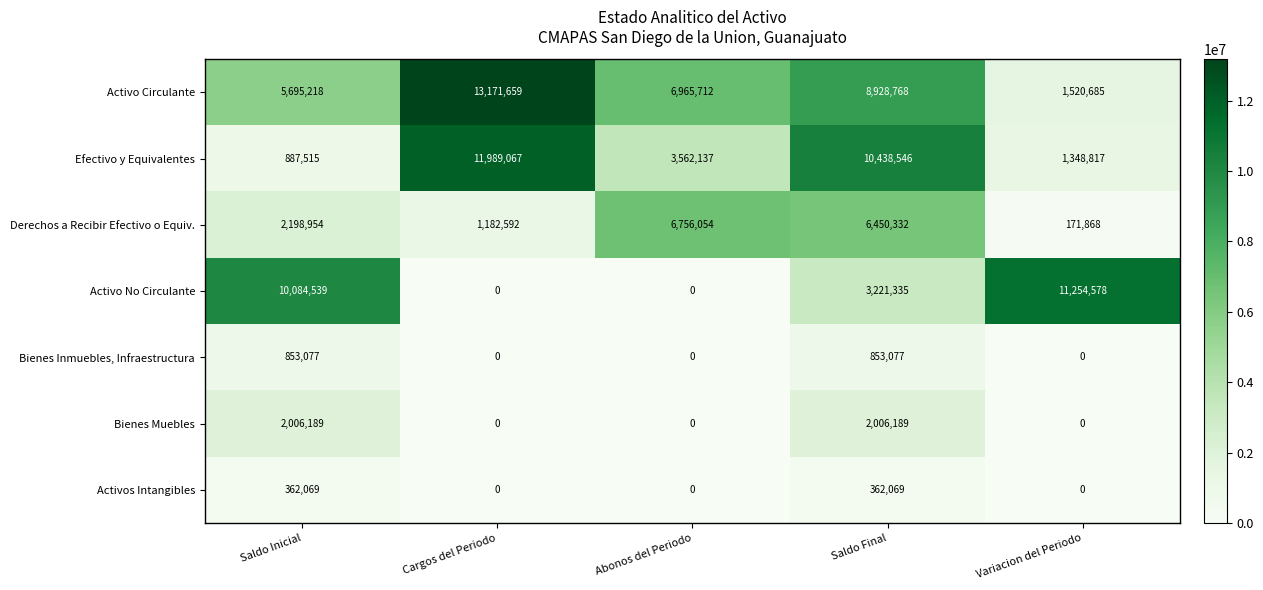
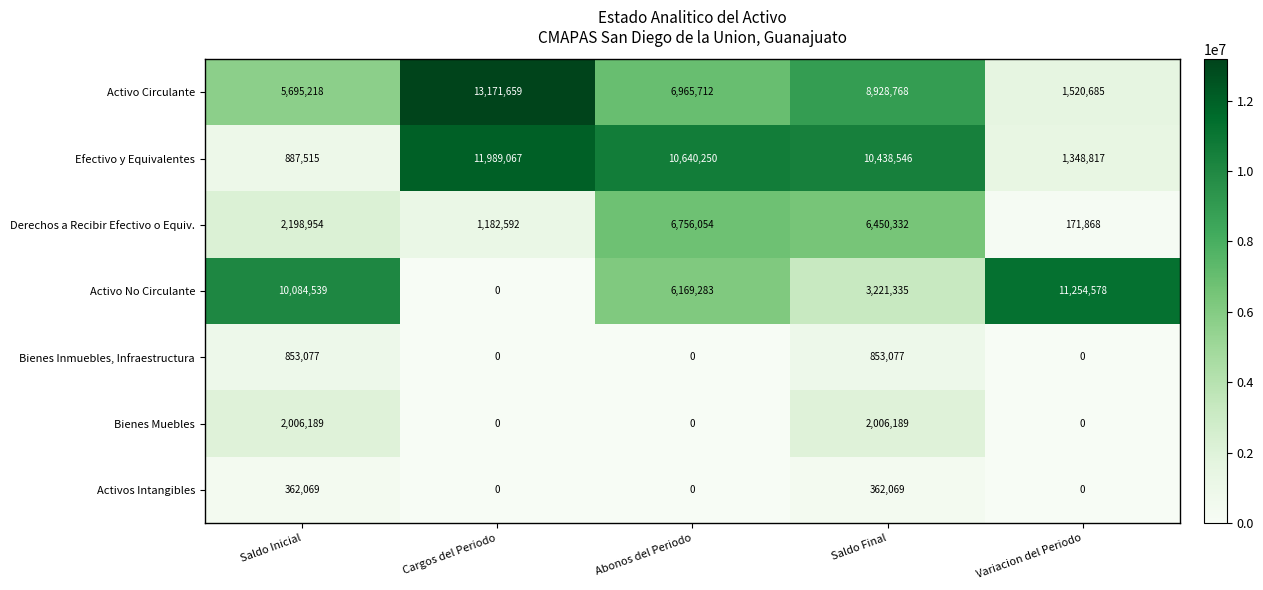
  {
    "Activo Circulante": {
      "Saldo Inicial": "5,695,218",
      "Cargos del Periodo": "13,171,659",
      "Abonos del Periodo": "6,965,712",
      "Saldo Final": "8,928,768",
      "Variacion del Periodo": "1,520,685"
    },
    "Efectivo y Equivalentes": {
      "Saldo Inicial": "887,515",
      "Cargos del Periodo": "11,989,067",
-     "Abonos del Periodo": "3,562,137",
+     "Abonos del Periodo": "10,640,250",
      "Saldo Final": "10,438,546",
      "Variacion del Periodo": "1,348,817"
    },
    "Derechos a Recibir Efectivo o Equiv.": {
      "Saldo Inicial": "2,198,954",
      "Cargos del Periodo": "1,182,592",
      "Abonos del Periodo": "6,756,054",
      "Saldo Final": "6,450,332",
      "Variacion del Periodo": "171,868"
    },
    "Activo No Circulante": {
      "Saldo Inicial": "10,084,539",
      "Cargos del Periodo": "0",
-     "Abonos del Periodo": "0",
+     "Abonos del Periodo": "6,169,283",
      "Saldo Final": "3,221,335",
      "Variacion del Periodo": "11,254,578"
    },
    "Bienes Inmuebles, Infraestructura": {
      "Saldo Inicial": "853,077",
      "Cargos del Periodo": "0",
      "Abonos del Periodo": "0",
      "Saldo Final": "853,077",
      "Variacion del Periodo": "0"
    },
    "Bienes Muebles": {
      "Saldo Inicial": "2,006,189",
      "Cargos del Periodo": "0",
      "Abonos del Periodo": "0",
      "Saldo Final": "2,006,189",
      "Variacion del Periodo": "0"
    },
    "Activos Intangibles": {
      "Saldo Inicial": "362,069",
      "Cargos del Periodo": "0",
      "Abonos del Periodo": "0",
      "Saldo Final": "362,069",
      "Variacion del Periodo": "0"
    }
  }
